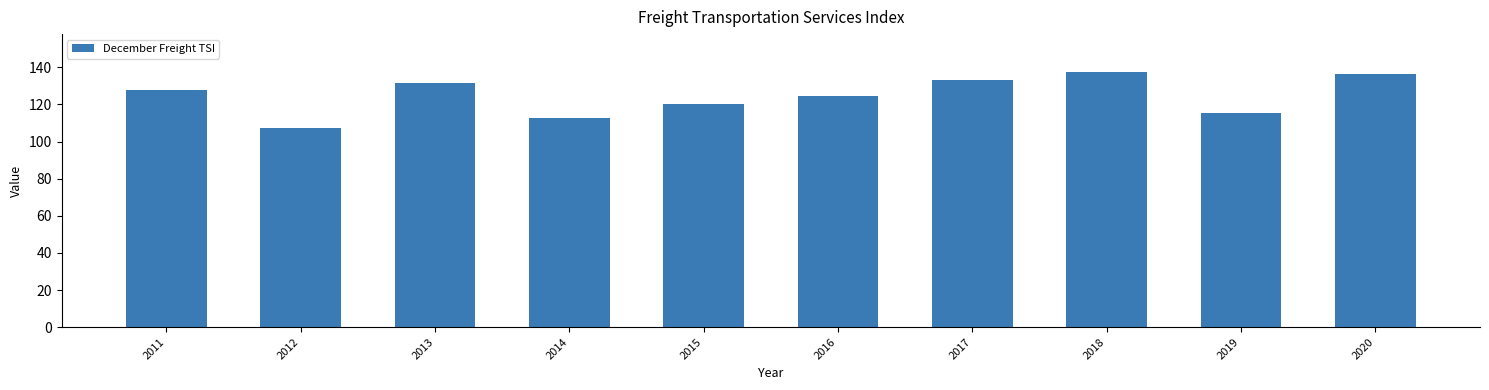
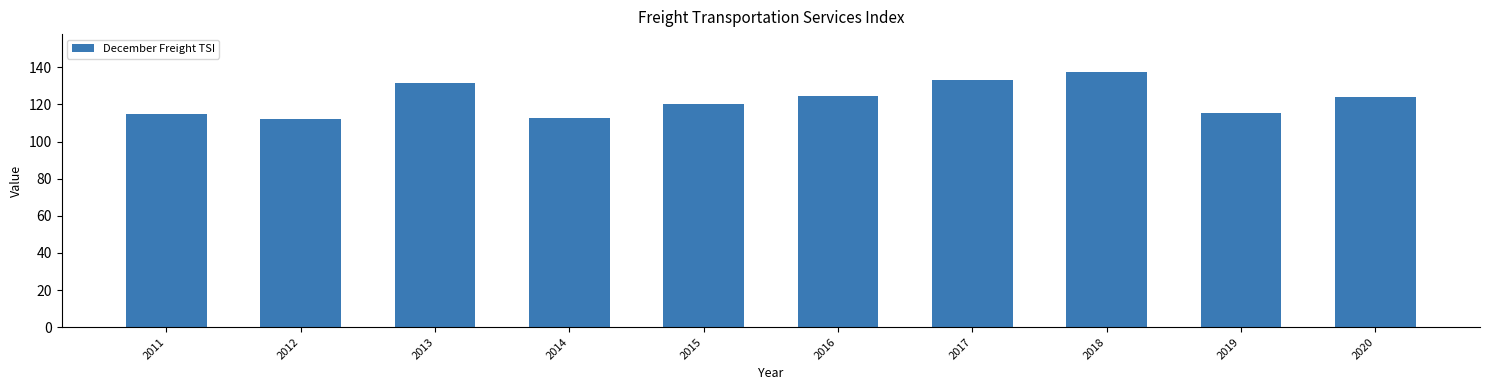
  {
-   "2011": 128,
-   "2012": 108,
+   "2011": 115,
+   "2012": 112,
    "2013": 132,
    "2014": 113,
    "2015": 120,
    "2016": 124,
    "2017": 133,
    "2018": 137,
    "2019": 116,
-   "2020": 136
+   "2020": 124
  }
